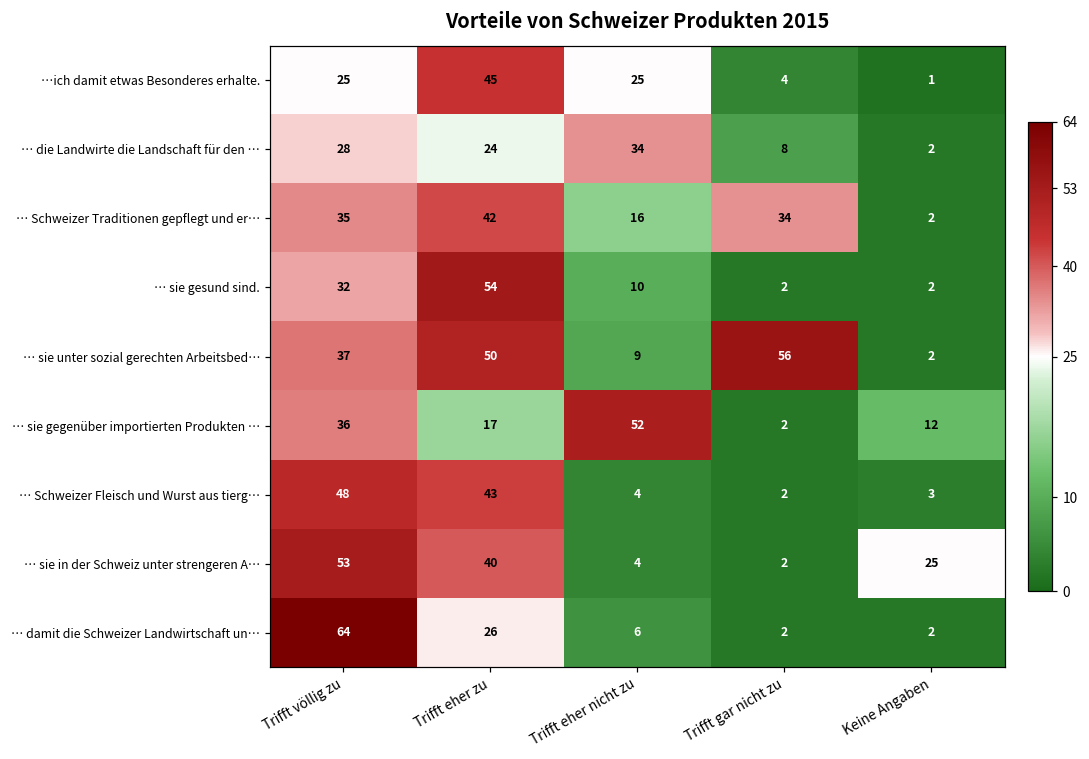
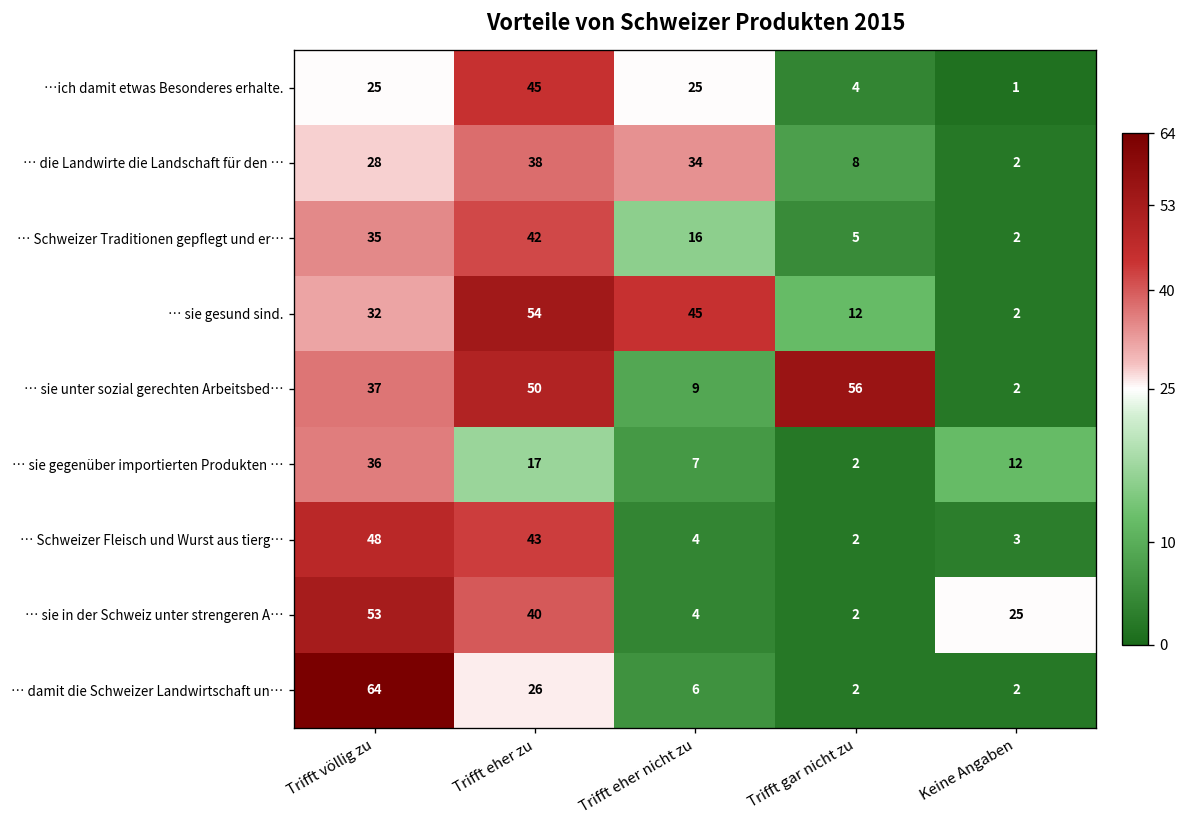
  {
    "…ich damit etwas Besonderes erhalte.": {
      "Trifft völlig zu": 25,
      "Trifft eher zu": 45,
      "Trifft eher nicht zu": 25,
      "Trifft gar nicht zu": 4,
      "Keine Angaben": 1
    },
    "… die Landwirte die Landschaft für den …": {
      "Trifft völlig zu": 28,
-     "Trifft eher zu": 24,
+     "Trifft eher zu": 38,
      "Trifft eher nicht zu": 34,
      "Trifft gar nicht zu": 8,
      "Keine Angaben": 2
    },
    "… Schweizer Traditionen gepflegt und er…": {
      "Trifft völlig zu": 35,
      "Trifft eher zu": 42,
      "Trifft eher nicht zu": 16,
-     "Trifft gar nicht zu": 34,
+     "Trifft gar nicht zu": 5,
      "Keine Angaben": 2
    },
    "… sie gesund sind.": {
      "Trifft völlig zu": 32,
      "Trifft eher zu": 54,
-     "Trifft eher nicht zu": 10,
-     "Trifft gar nicht zu": 2,
+     "Trifft eher nicht zu": 45,
+     "Trifft gar nicht zu": 12,
      "Keine Angaben": 2
    },
    "… sie unter sozial gerechten Arbeitsbed…": {
      "Trifft völlig zu": 37,
      "Trifft eher zu": 50,
      "Trifft eher nicht zu": 9,
      "Trifft gar nicht zu": 56,
      "Keine Angaben": 2
    },
    "… sie gegenüber importierten Produkten …": {
      "Trifft völlig zu": 36,
      "Trifft eher zu": 17,
-     "Trifft eher nicht zu": 52,
+     "Trifft eher nicht zu": 7,
      "Trifft gar nicht zu": 2,
      "Keine Angaben": 12
    },
    "… Schweizer Fleisch und Wurst aus tierg…": {
      "Trifft völlig zu": 48,
      "Trifft eher zu": 43,
      "Trifft eher nicht zu": 4,
      "Trifft gar nicht zu": 2,
      "Keine Angaben": 3
    },
    "… sie in der Schweiz unter strengeren A…": {
      "Trifft völlig zu": 53,
      "Trifft eher zu": 40,
      "Trifft eher nicht zu": 4,
      "Trifft gar nicht zu": 2,
      "Keine Angaben": 25
    },
    "… damit die Schweizer Landwirtschaft un…": {
      "Trifft völlig zu": 64,
      "Trifft eher zu": 26,
      "Trifft eher nicht zu": 6,
      "Trifft gar nicht zu": 2,
      "Keine Angaben": 2
    }
  }
